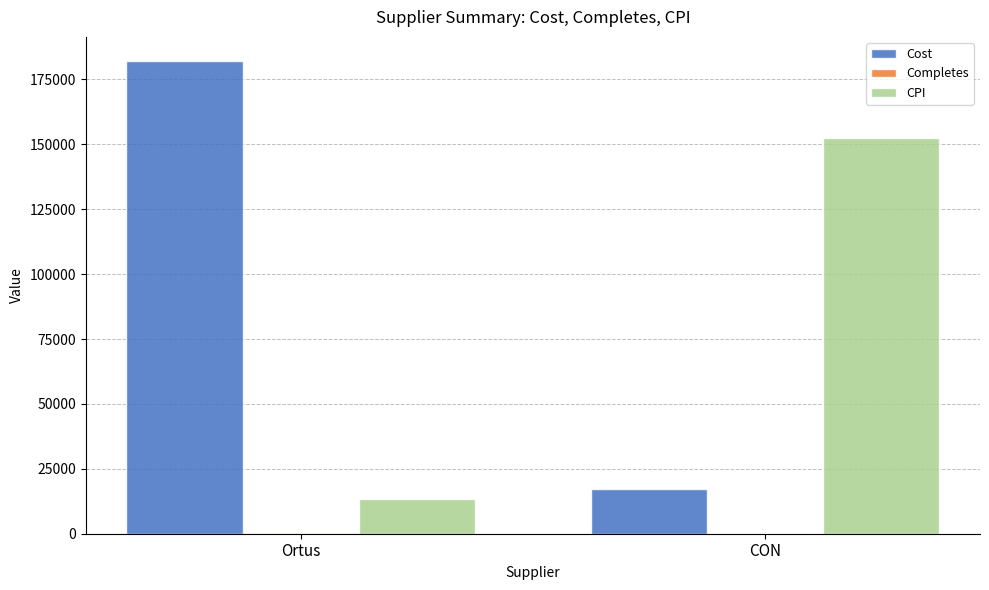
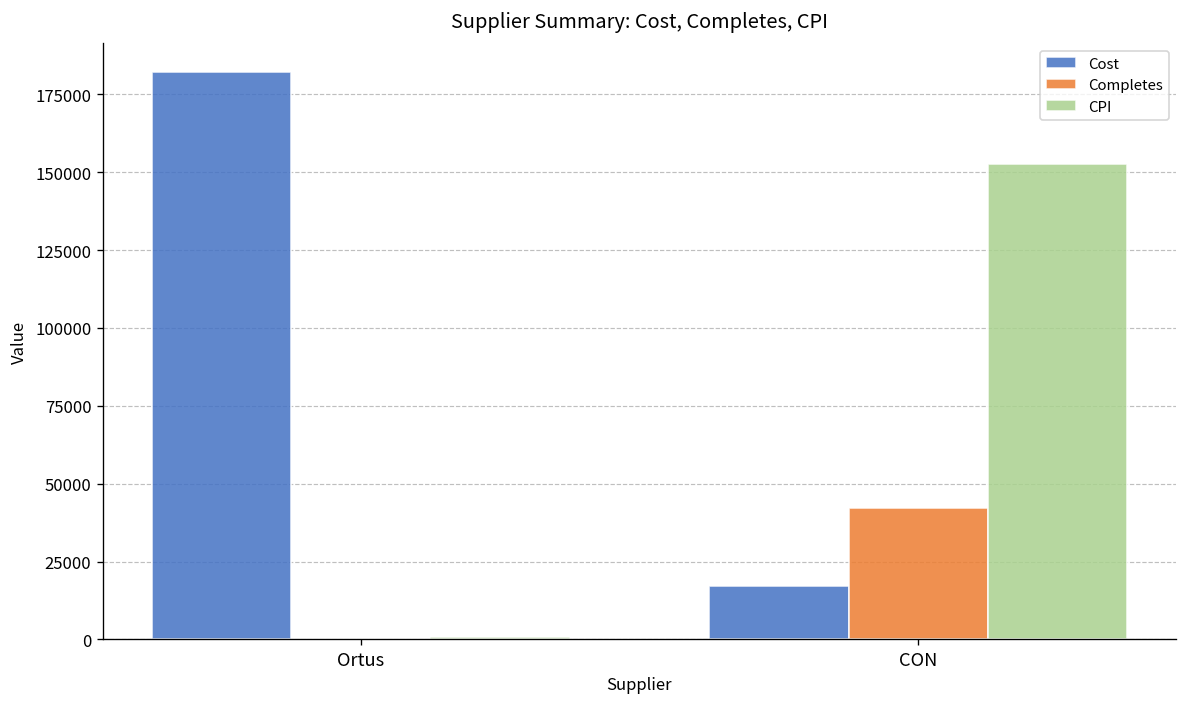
  {
    "Cost": {
      "Ortus": 182000,
      "CON": 17000
    },
    "Completes": {
-     "CON": 0
+     "CON": 42000
    },
    "CPI": {
-     "Ortus": 13000,
+     "Ortus": 1000,
      "CON": 152000
    }
  }
